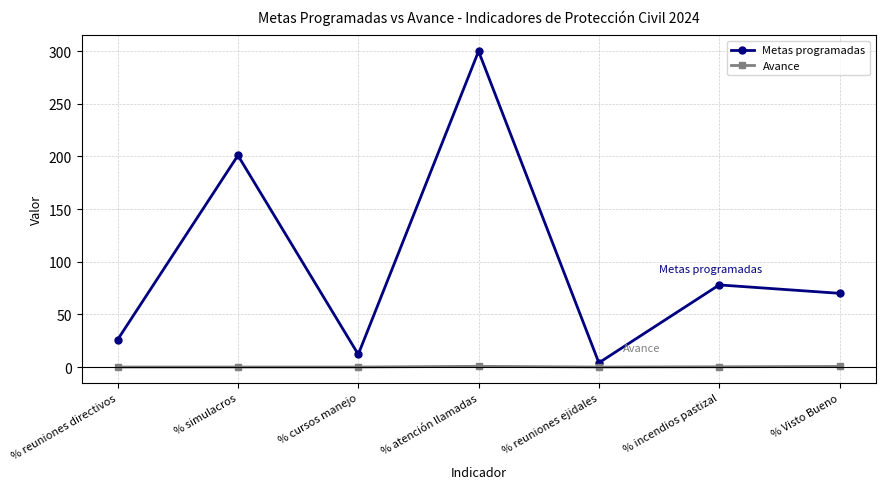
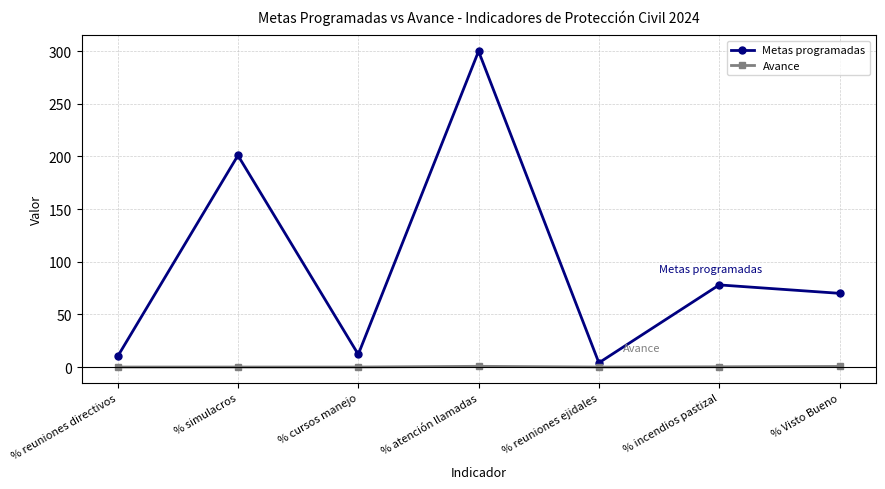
  {
    "Metas programadas": {
-     "% reuniones directivos": 26,
+     "% reuniones directivos": 10,
      "% simulacros": 201,
      "% cursos manejo": 12,
      "% atención llamadas": 300,
      "% reuniones ejidales": 4,
      "% incendios pastizal": 78,
      "% Visto Bueno": 70
    },
    "Avance": {
      "% reuniones directivos": 0,
      "% simulacros": 0,
      "% cursos manejo": 0,
      "% atención llamadas": 1,
      "% reuniones ejidales": 0,
      "% incendios pastizal": 0,
      "% Visto Bueno": 1
    }
  }
